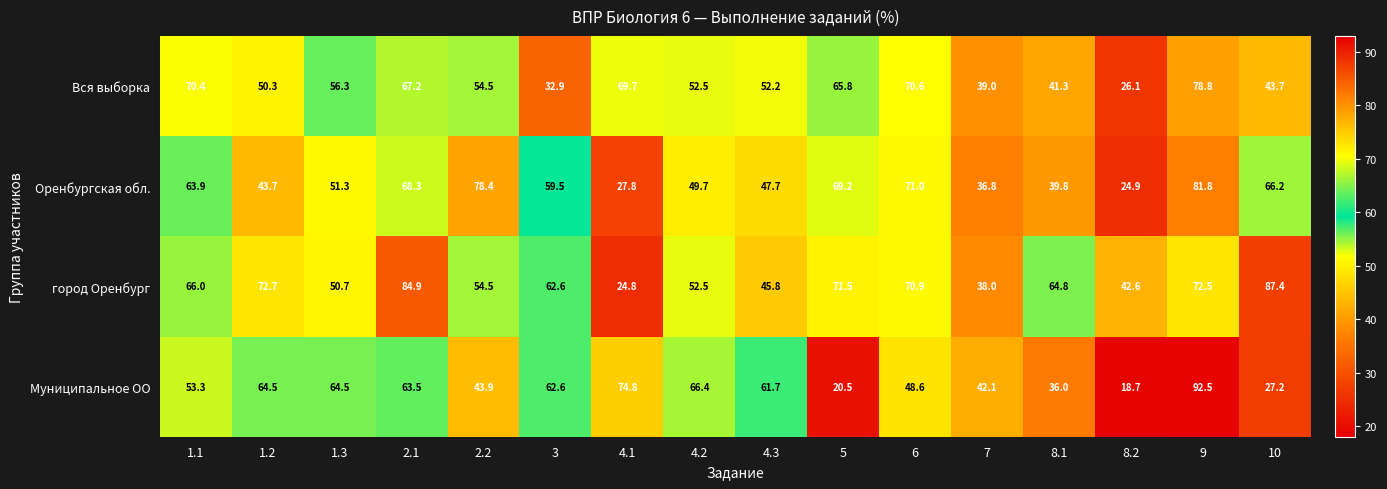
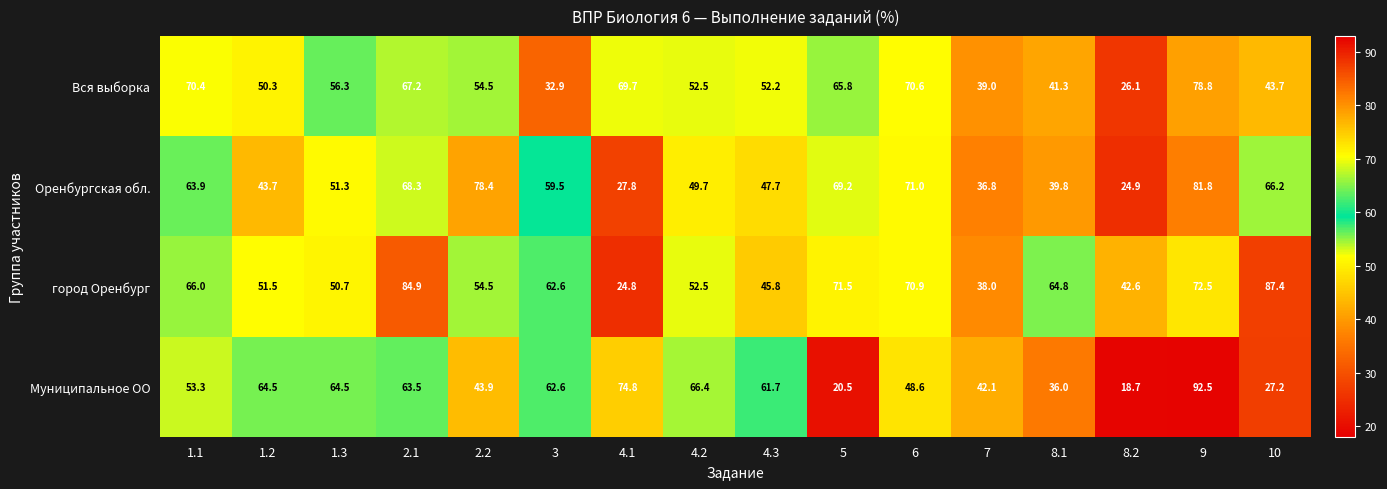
  {
    "Вся выборка": {
      "1.1": 70.4,
      "1.2": 50.3,
      "1.3": 56.3,
      "2.1": 67.2,
      "2.2": 54.5,
      "3": 32.9,
      "4.1": 69.7,
      "4.2": 52.5,
      "4.3": 52.2,
      "5": 65.8,
      "6": 70.6,
      "7": 39.0,
      "8.1": 41.3,
      "8.2": 26.1,
      "9": 78.8,
      "10": 43.7
    },
    "Оренбургская обл.": {
      "1.1": 63.9,
      "1.2": 43.7,
      "1.3": 51.3,
      "2.1": 68.3,
      "2.2": 78.4,
      "3": 59.5,
      "4.1": 27.8,
      "4.2": 49.7,
      "4.3": 47.7,
      "5": 69.2,
      "6": 71.0,
      "7": 36.8,
      "8.1": 39.8,
      "8.2": 24.9,
      "9": 81.8,
      "10": 66.2
    },
    "город Оренбург": {
      "1.1": 66.0,
-     "1.2": 72.7,
+     "1.2": 51.5,
      "1.3": 50.7,
      "2.1": 84.9,
      "2.2": 54.5,
      "3": 62.6,
      "4.1": 24.8,
      "4.2": 52.5,
      "4.3": 45.8,
      "5": 71.5,
      "6": 70.9,
      "7": 38.0,
      "8.1": 64.8,
      "8.2": 42.6,
      "9": 72.5,
      "10": 87.4
    },
    "Муниципальное ОО": {
      "1.1": 53.3,
      "1.2": 64.5,
      "1.3": 64.5,
      "2.1": 63.5,
      "2.2": 43.9,
      "3": 62.6,
      "4.1": 74.8,
      "4.2": 66.4,
      "4.3": 61.7,
      "5": 20.5,
      "6": 48.6,
      "7": 42.1,
      "8.1": 36.0,
      "8.2": 18.7,
      "9": 92.5,
      "10": 27.2
    }
  }
